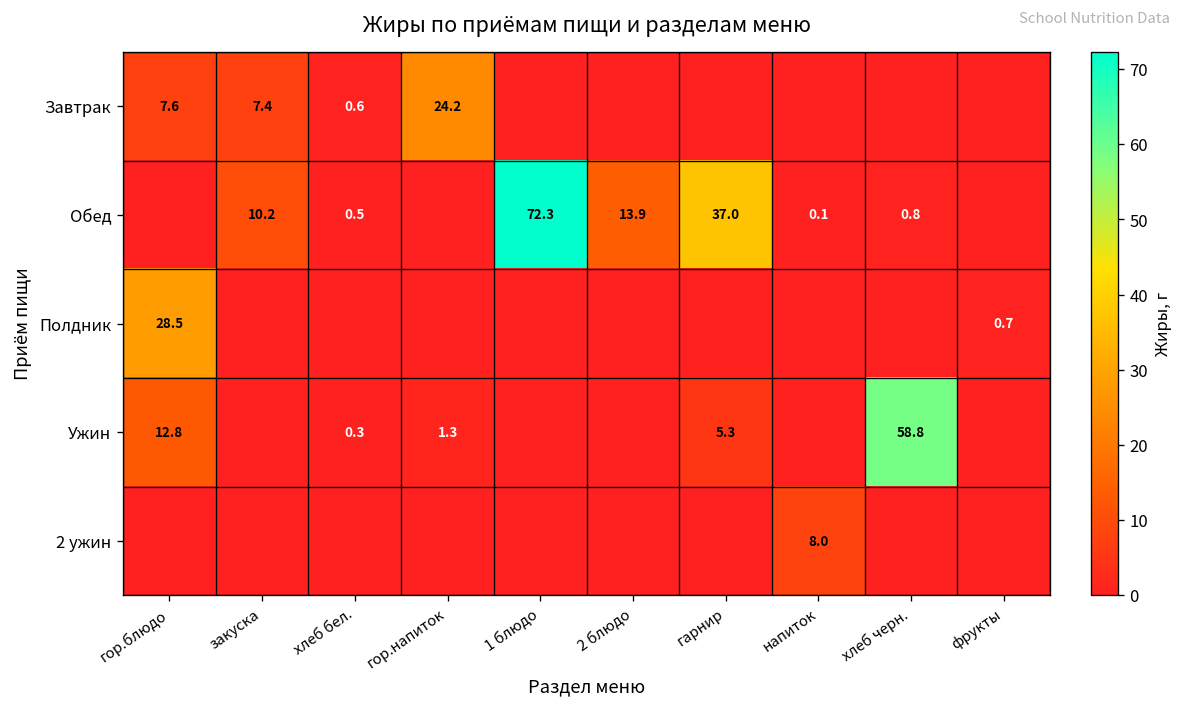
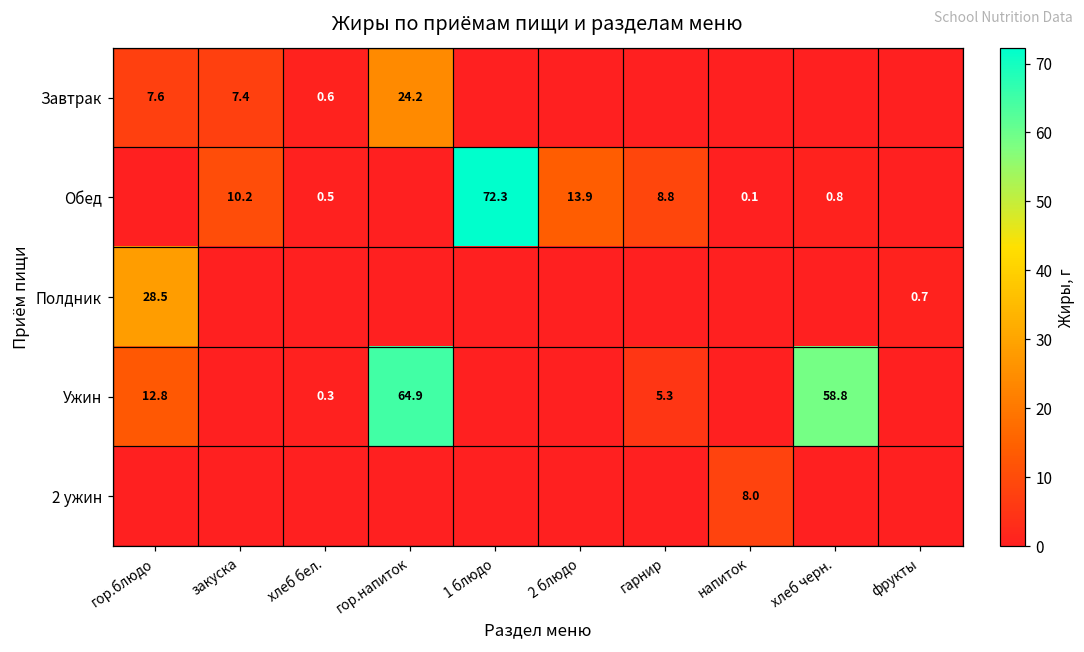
  {
    "Завтрак": {
      "гор.блюдо": 7.6,
      "закуска": 7.4,
      "хлеб бел.": 0.6,
      "гор.напиток": 24.2
    },
    "Обед": {
      "закуска": 10.2,
      "хлеб бел.": 0.5,
      "1 блюдо": 72.3,
      "2 блюдо": 13.9,
-     "гарнир": 37.0,
+     "гарнир": 8.8,
      "напиток": 0.1,
      "хлеб черн.": 0.8
    },
    "Полдник": {
      "гор.блюдо": 28.5,
      "фрукты": 0.7
    },
    "Ужин": {
      "гор.блюдо": 12.8,
      "хлеб бел.": 0.3,
-     "гор.напиток": 1.3,
+     "гор.напиток": 64.9,
      "гарнир": 5.3,
      "хлеб черн.": 58.8
    },
    "2 ужин": {
      "напиток": 8.0
    }
  }
